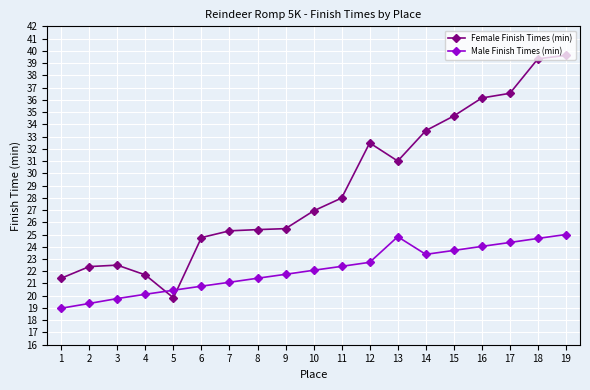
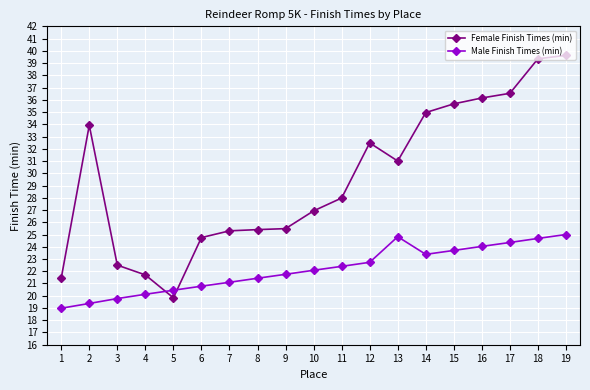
  {
    "Female Finish Times (min)": {
      "1": 21.4,
-     "2": 22.4,
+     "2": 33.9,
      "3": 22.5,
      "4": 21.7,
      "5": 19.8,
      "6": 24.8,
      "7": 25.3,
      "8": 25.4,
      "9": 25.5,
      "10": 26.9,
      "11": 28.0,
      "12": 32.5,
      "13": 31.0,
-     "14": 33.5,
-     "15": 34.7,
+     "14": 35.0,
+     "15": 35.7,
      "16": 36.2,
      "17": 36.5
    },
    "Male Finish Times (min)": {
      "1": 19.0,
      "2": 19.4,
      "3": 19.8,
      "4": 20.1,
      "5": 20.5,
      "6": 20.8,
      "7": 21.1,
      "8": 21.4,
      "9": 21.8,
      "10": 22.1,
      "11": 22.4,
      "12": 22.7,
      "13": 24.8,
      "14": 23.4,
      "15": 23.7,
      "16": 24.0,
      "17": 24.4,
      "18": 24.7,
      "19": 25.0
    }
  }
